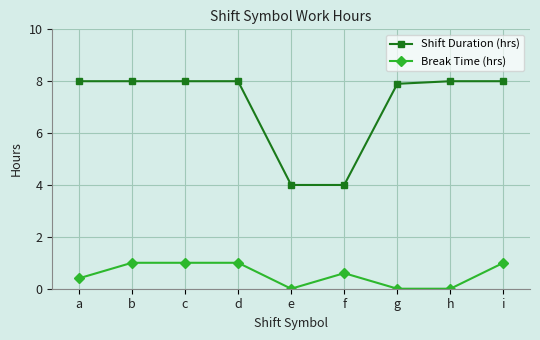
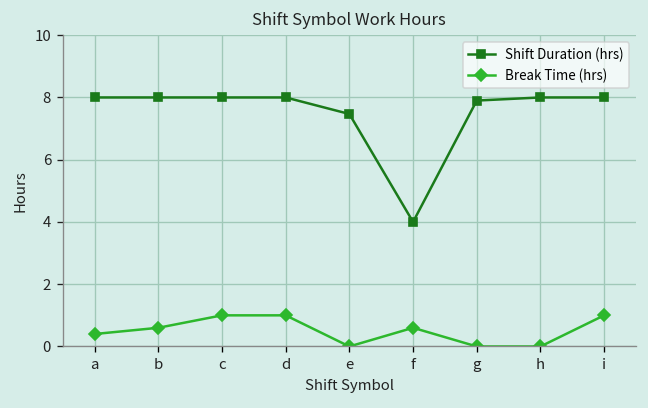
  {
    "Shift Duration (hrs)": {
      "a": 8.0,
      "b": 8.0,
      "c": 8.0,
      "d": 8.0,
-     "e": 4.0,
+     "e": 7.5,
      "f": 4.0,
      "g": 7.9,
      "h": 8.0,
      "i": 8.0
    },
    "Break Time (hrs)": {
      "a": 0.4,
-     "b": 1.0,
+     "b": 0.6,
      "c": 1.0,
      "d": 1.0,
      "e": 0.0,
      "f": 0.6,
      "g": 0.0,
      "h": 0.0,
      "i": 1.0
    }
  }
